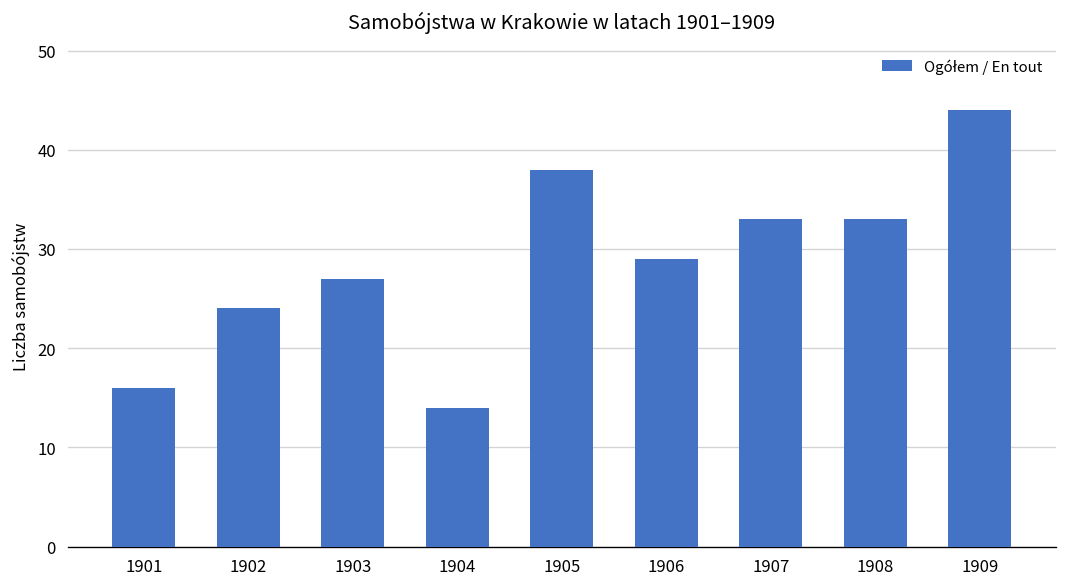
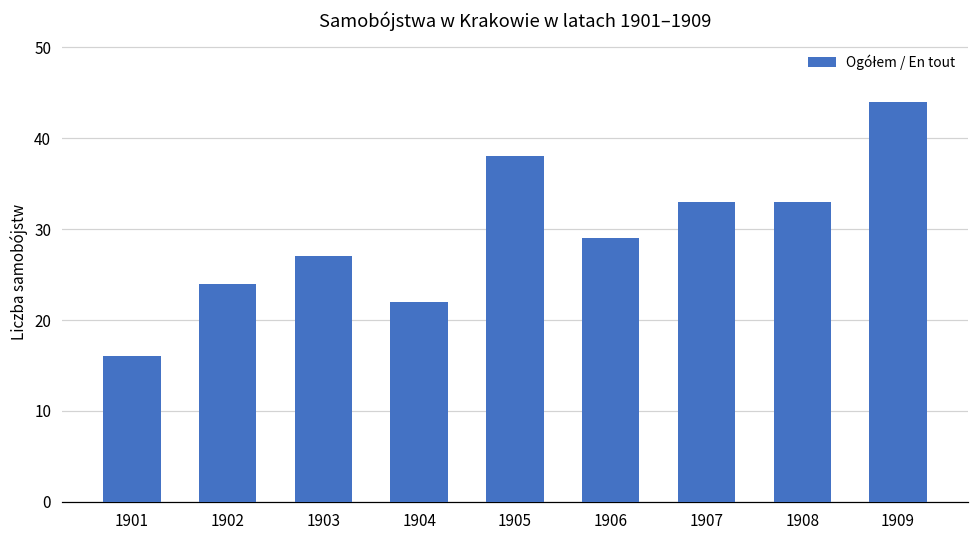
  {
    "1901": 16,
    "1902": 24,
    "1903": 27,
-   "1904": 14,
+   "1904": 22,
    "1905": 38,
    "1906": 29,
    "1907": 33,
    "1908": 33,
    "1909": 44
  }
